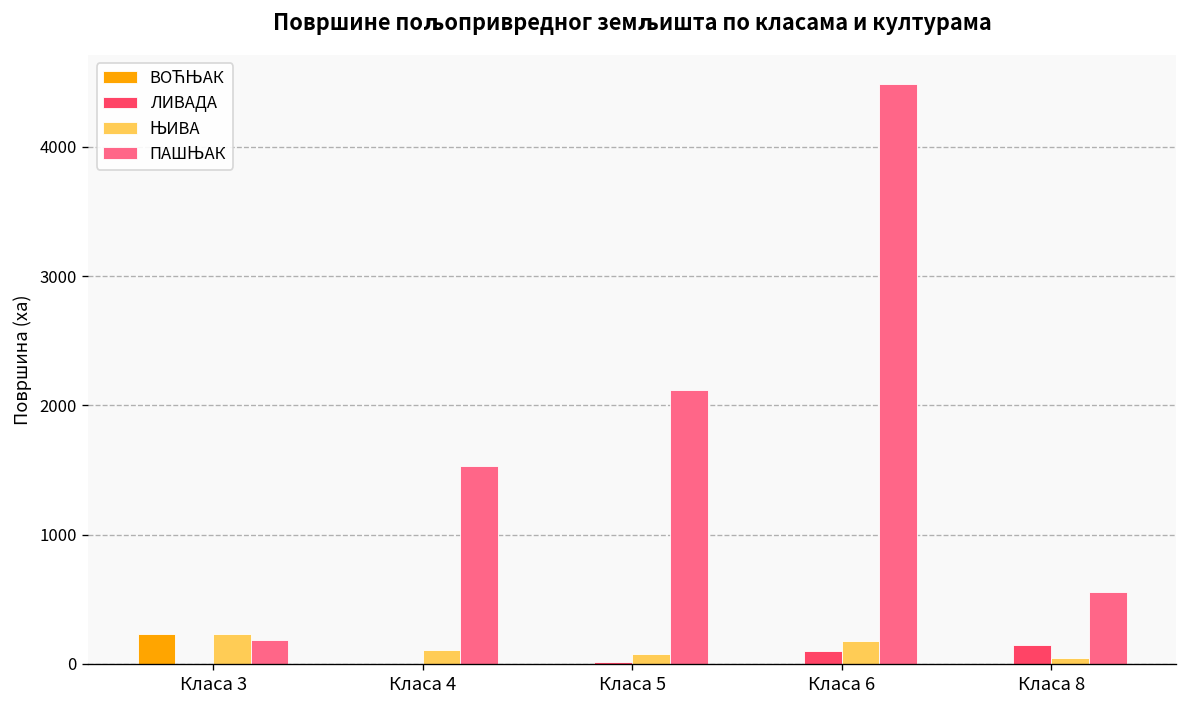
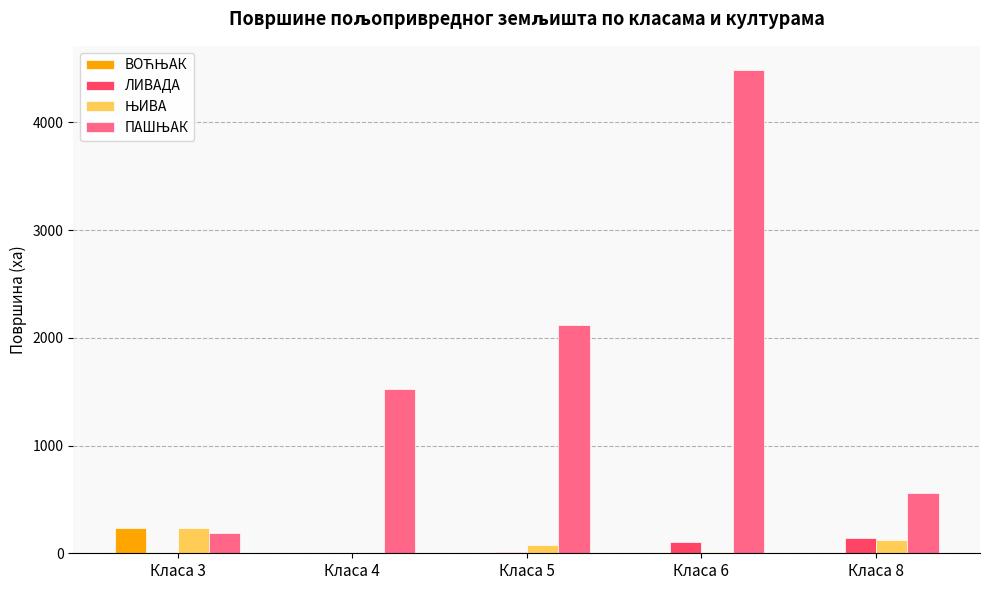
  {
    "ВОЋЊАК": {
      "Класа 3": 230,
      "Класа 6": 0,
      "Класа 8": 0
    },
    "ЊИВА": {
      "Класа 3": 230,
-     "Класа 4": 110,
+     "Класа 4": 0,
      "Класа 5": 80,
-     "Класа 6": 180,
-     "Класа 8": 40
+     "Класа 6": 10,
+     "Класа 8": 130
    }
  }
